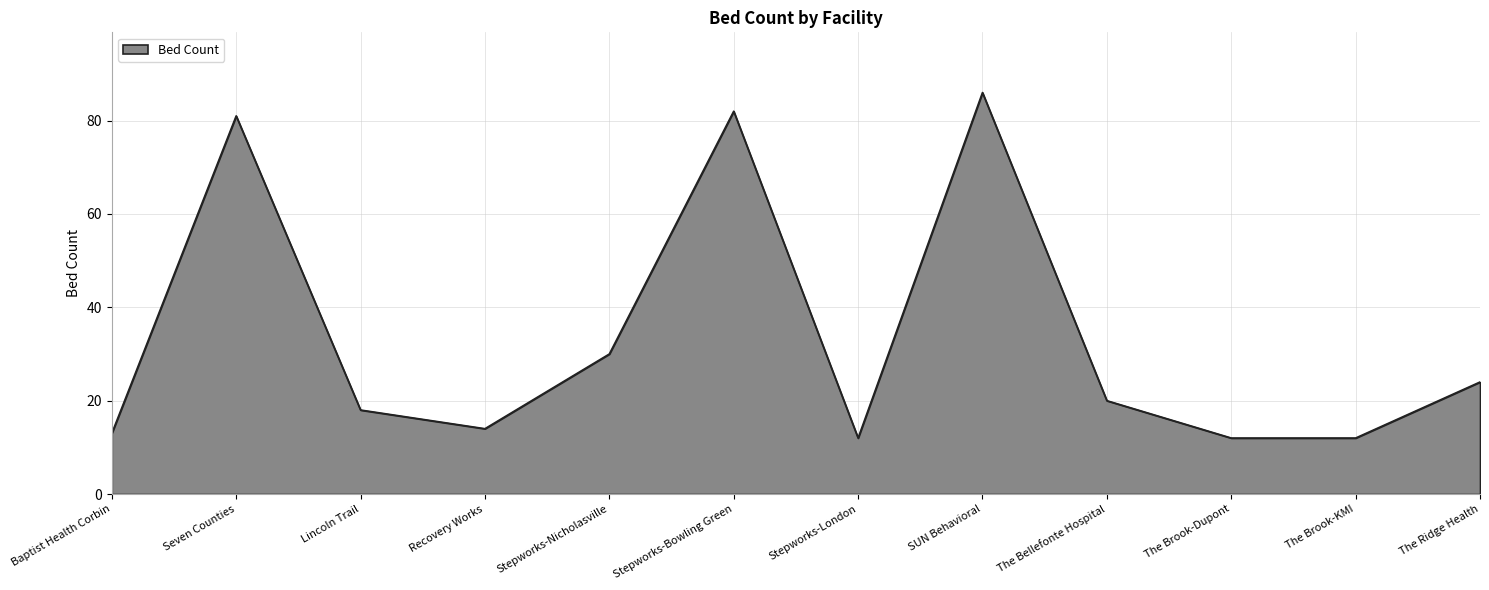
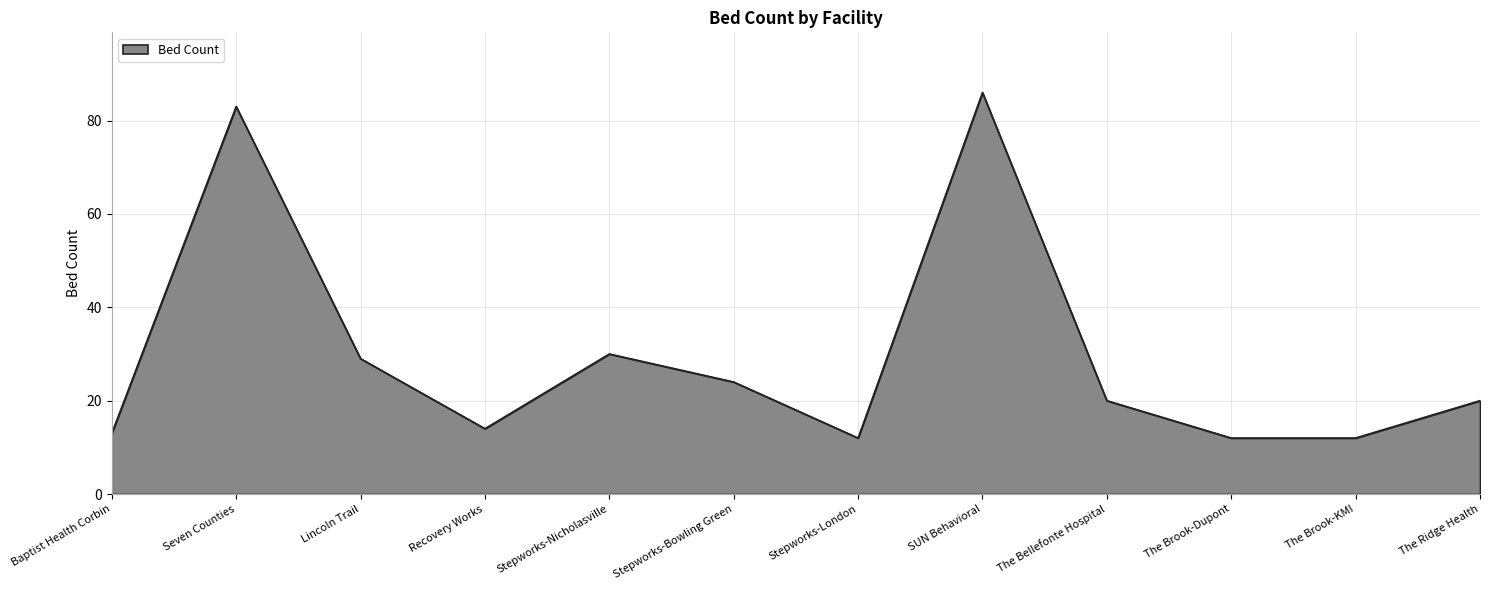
  {
    "Baptist Health Corbin": 13,
-   "Seven Counties": 81,
-   "Lincoln Trail": 18,
+   "Seven Counties": 83,
+   "Lincoln Trail": 29,
    "Recovery Works": 14,
    "Stepworks-Nicholasville": 30,
-   "Stepworks-Bowling Green": 82,
+   "Stepworks-Bowling Green": 24,
    "Stepworks-London": 12,
    "SUN Behavioral": 86,
    "The Bellefonte Hospital": 20,
    "The Brook-Dupont": 12,
    "The Brook-KMI": 12,
-   "The Ridge Health": 24
+   "The Ridge Health": 20
  }
